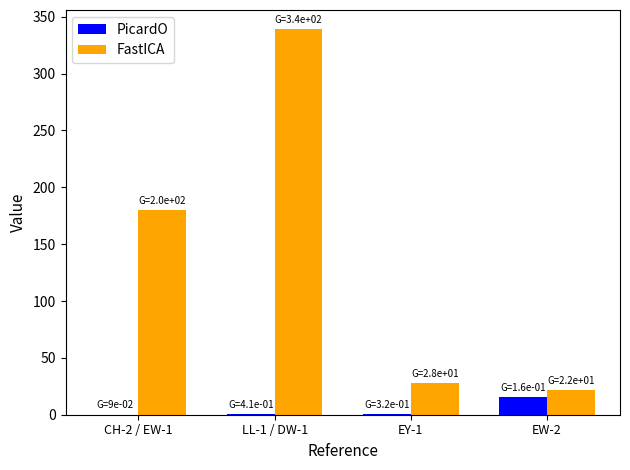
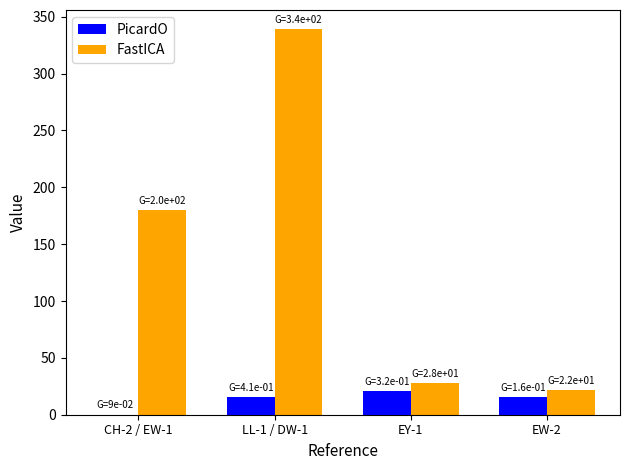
  {
    "PicardO": {
-     "LL-1 / DW-1": "0",
-     "EY-1": "0"
+     "LL-1 / DW-1": "15",
+     "EY-1": "21"
    },
    "FastICA": {
      "EY-1": "2.8e+01",
      "EW-2": "2.2e+01"
    }
  }
